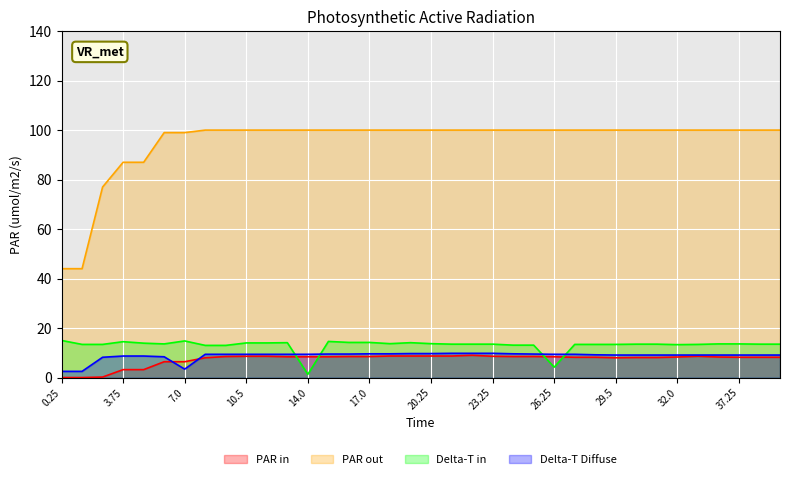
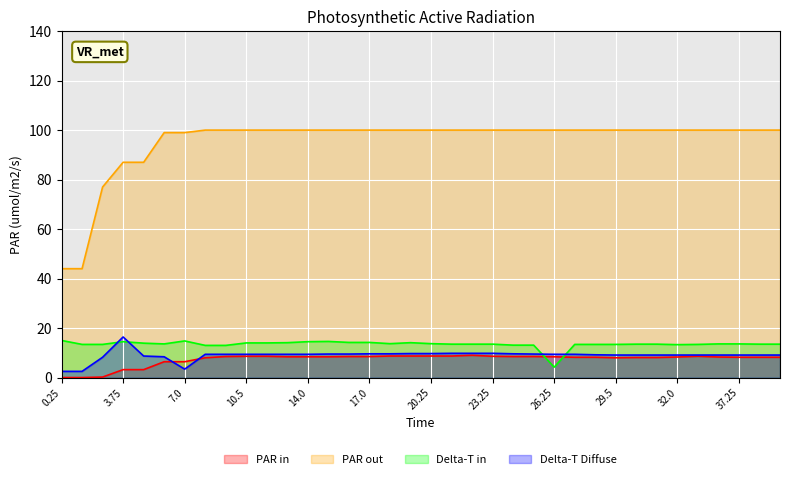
  {
    "PAR in": {
      "0.25": 0,
      "3.75": 3,
      "7.0": 6,
      "17.0": 9,
      "23.25": 9,
      "29.5": 8
    },
    "PAR out": {
      "0.25": 44,
      "3.75": 87,
      "7.0": 99,
      "10.5": 100,
      "14.0": 100,
      "17.0": 100,
      "20.25": 100,
      "23.25": 100,
      "26.25": 100,
      "29.5": 100,
      "32.0": 100,
      "37.25": 100
    },
    "Delta-T in": {
      "0.25": 15,
      "3.75": 15,
      "7.0": 15,
      "10.5": 14,
-     "14.0": 1,
+     "14.0": 15,
      "17.0": 14,
      "20.25": 14,
      "23.25": 14,
      "26.25": 4,
      "29.5": 13,
      "32.0": 13,
      "37.25": 14
    },
    "Delta-T Diffuse": {
      "0.25": 3,
-     "3.75": 9,
+     "3.75": 16,
      "7.0": 3,
      "17.0": 10,
      "23.25": 10,
      "29.5": 9
    }
  }
